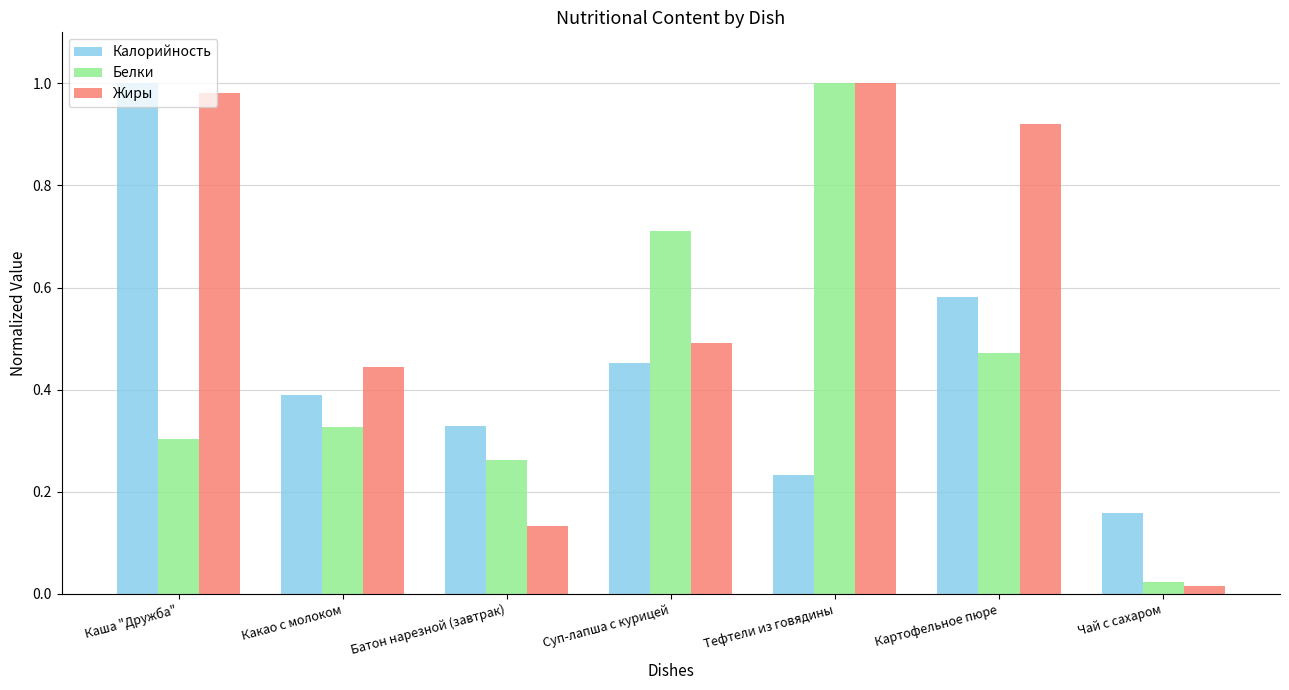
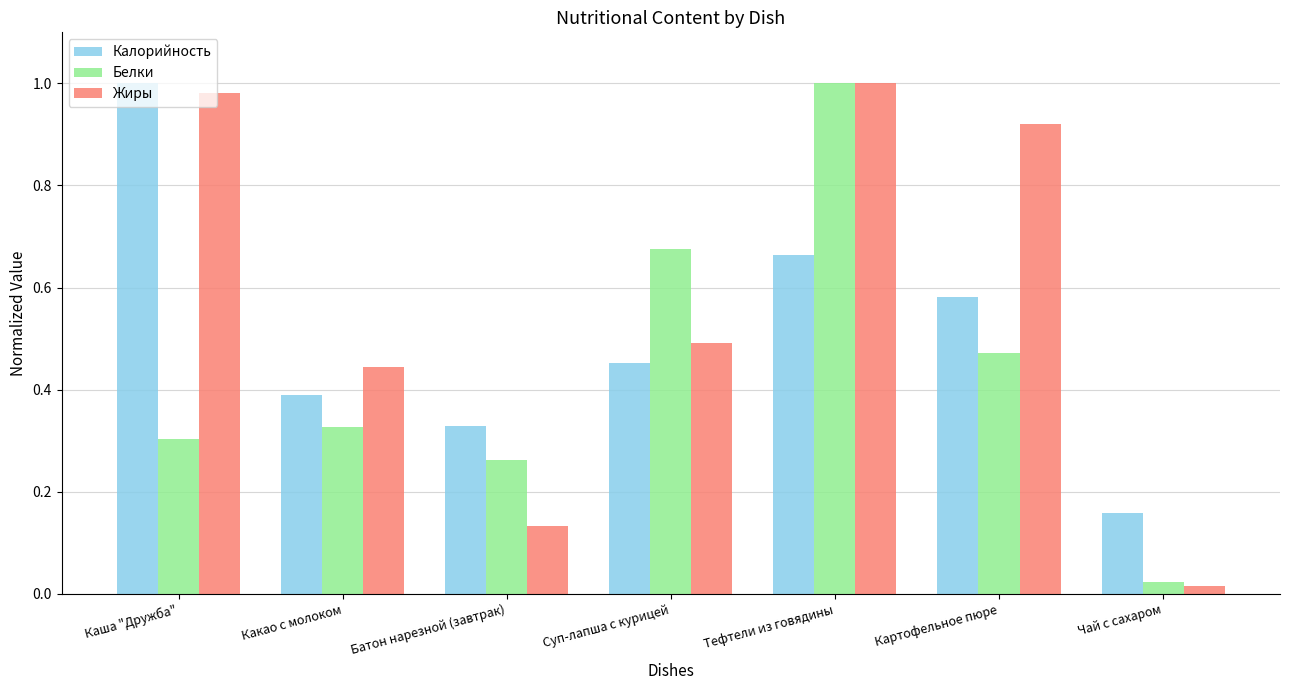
  {
    "Калорийность": {
      "Какао с молоком": 0.39,
      "Батон нарезной (завтрак)": 0.33,
      "Суп-лапша с курицей": 0.45,
-     "Тефтели из говядины": 0.23,
+     "Тефтели из говядины": 0.66,
      "Картофельное пюре": 0.58,
      "Чай с сахаром": 0.16
    },
    "Белки": {
      "Каша \"Дружба\"": 0.30,
      "Какао с молоком": 0.33,
      "Батон нарезной (завтрак)": 0.26,
-     "Суп-лапша с курицей": 0.71,
+     "Суп-лапша с курицей": 0.68,
      "Тефтели из говядины": 1.00,
      "Картофельное пюре": 0.47,
      "Чай с сахаром": 0.02
    },
    "Жиры": {
      "Каша \"Дружба\"": 0.98,
      "Какао с молоком": 0.44,
      "Батон нарезной (завтрак)": 0.13,
      "Суп-лапша с курицей": 0.49,
      "Тефтели из говядины": 1.00,
      "Картофельное пюре": 0.92,
      "Чай с сахаром": 0.02
    }
  }
